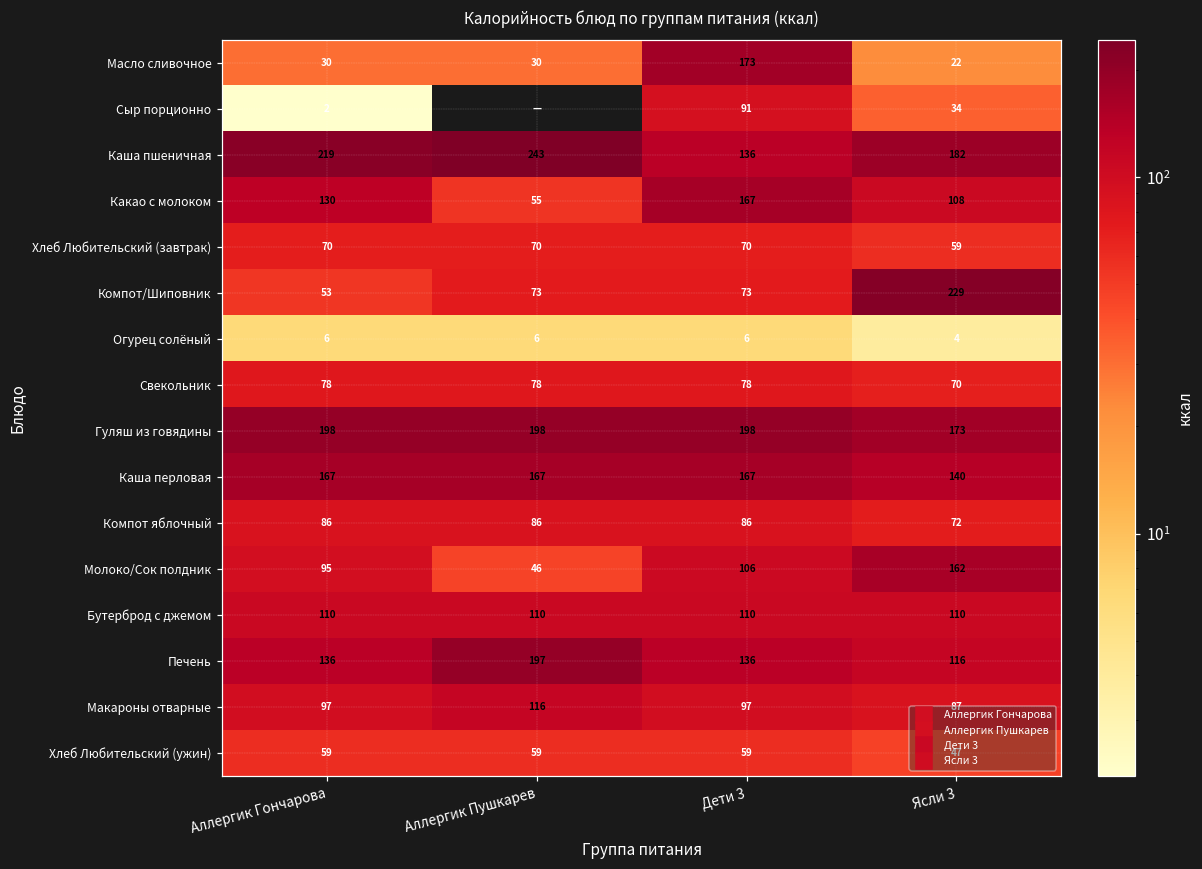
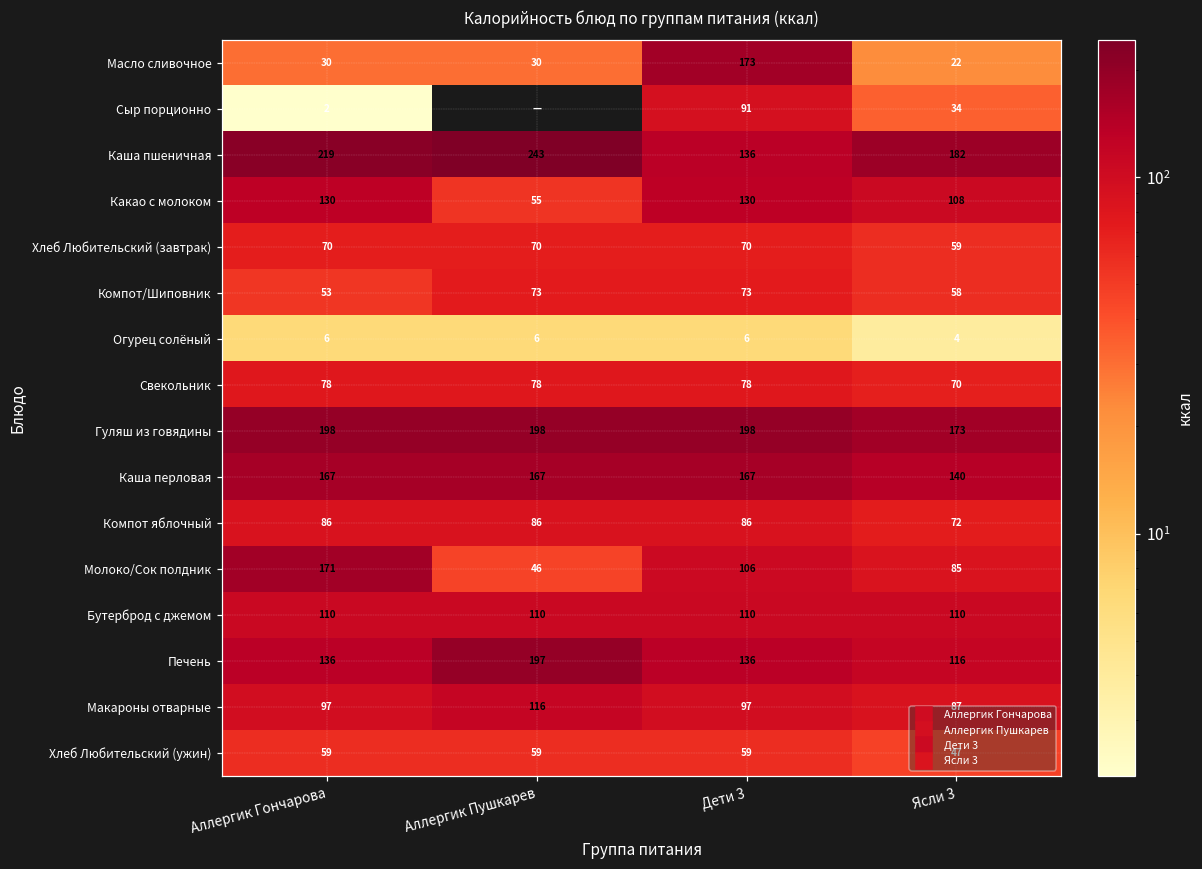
  {
    "Масло сливочное": {
      "Аллергик Гончарова": 30,
      "Аллергик Пушкарев": 30,
      "Дети 3": 173,
      "Ясли 3": 22
    },
    "Сыр порционно": {
      "Аллергик Гончарова": 2,
      "Дети 3": 91,
      "Ясли 3": 34
    },
    "Каша пшеничная": {
      "Аллергик Гончарова": 219,
      "Аллергик Пушкарев": 243,
      "Дети 3": 136,
      "Ясли 3": 182
    },
    "Какао с молоком": {
      "Аллергик Гончарова": 130,
      "Аллергик Пушкарев": 55,
-     "Дети 3": 167,
+     "Дети 3": 130,
      "Ясли 3": 108
    },
    "Хлеб Любительский (завтрак)": {
      "Аллергик Гончарова": 70,
      "Аллергик Пушкарев": 70,
      "Дети 3": 70,
      "Ясли 3": 59
    },
    "Компот/Шиповник": {
      "Аллергик Гончарова": 53,
      "Аллергик Пушкарев": 73,
      "Дети 3": 73,
-     "Ясли 3": 229
+     "Ясли 3": 58
    },
    "Огурец солёный": {
      "Аллергик Гончарова": 6,
      "Аллергик Пушкарев": 6,
      "Дети 3": 6,
      "Ясли 3": 4
    },
    "Свекольник": {
      "Аллергик Гончарова": 78,
      "Аллергик Пушкарев": 78,
      "Дети 3": 78,
      "Ясли 3": 70
    },
    "Гуляш из говядины": {
      "Аллергик Гончарова": 198,
      "Аллергик Пушкарев": 198,
      "Дети 3": 198,
      "Ясли 3": 173
    },
    "Каша перловая": {
      "Аллергик Гончарова": 167,
      "Аллергик Пушкарев": 167,
      "Дети 3": 167,
      "Ясли 3": 140
    },
    "Компот яблочный": {
      "Аллергик Гончарова": 86,
      "Аллергик Пушкарев": 86,
      "Дети 3": 86,
      "Ясли 3": 72
    },
    "Молоко/Сок полдник": {
-     "Аллергик Гончарова": 95,
+     "Аллергик Гончарова": 171,
      "Аллергик Пушкарев": 46,
      "Дети 3": 106,
-     "Ясли 3": 162
+     "Ясли 3": 85
    },
    "Бутерброд с джемом": {
      "Аллергик Гончарова": 110,
      "Аллергик Пушкарев": 110,
      "Дети 3": 110,
      "Ясли 3": 110
    },
    "Печень": {
      "Аллергик Гончарова": 136,
      "Аллергик Пушкарев": 197,
      "Дети 3": 136,
      "Ясли 3": 116
    },
    "Макароны отварные": {
      "Аллергик Гончарова": 97,
      "Аллергик Пушкарев": 116,
      "Дети 3": 97
    },
    "Хлеб Любительский (ужин)": {
      "Аллергик Гончарова": 59,
      "Аллергик Пушкарев": 59,
      "Дети 3": 59
    }
  }
